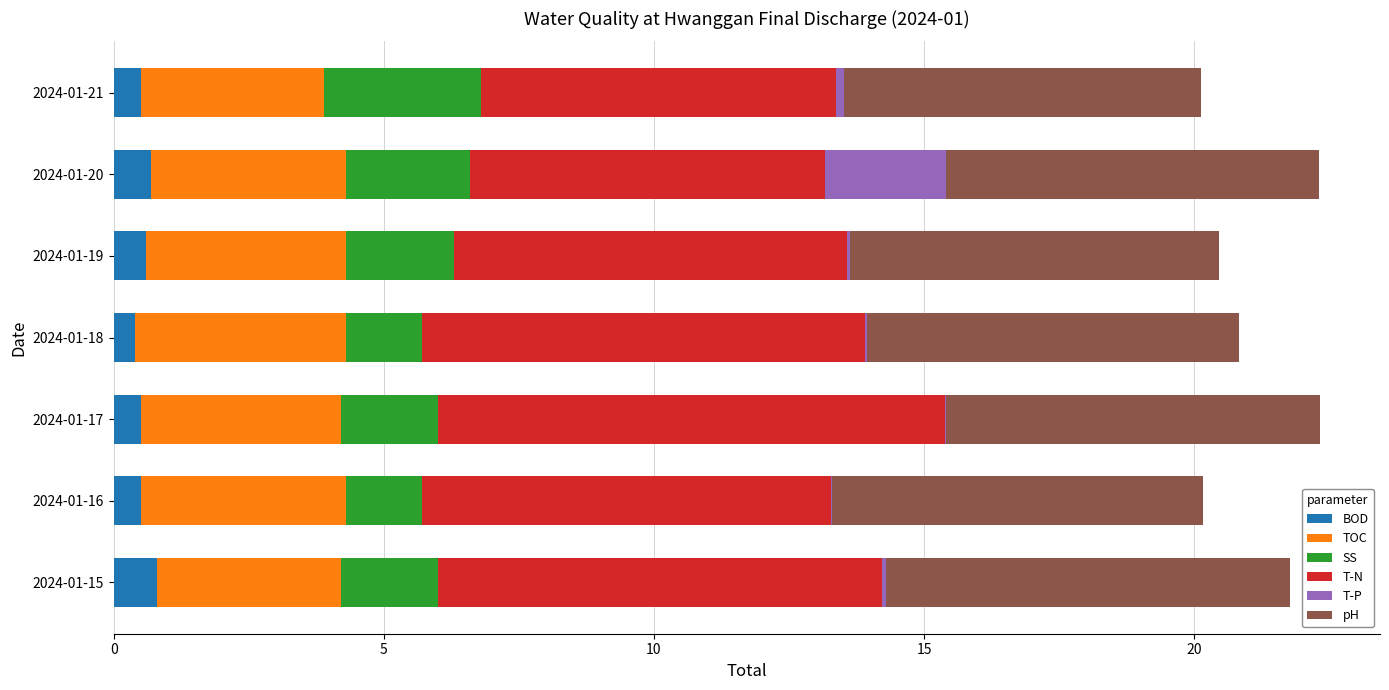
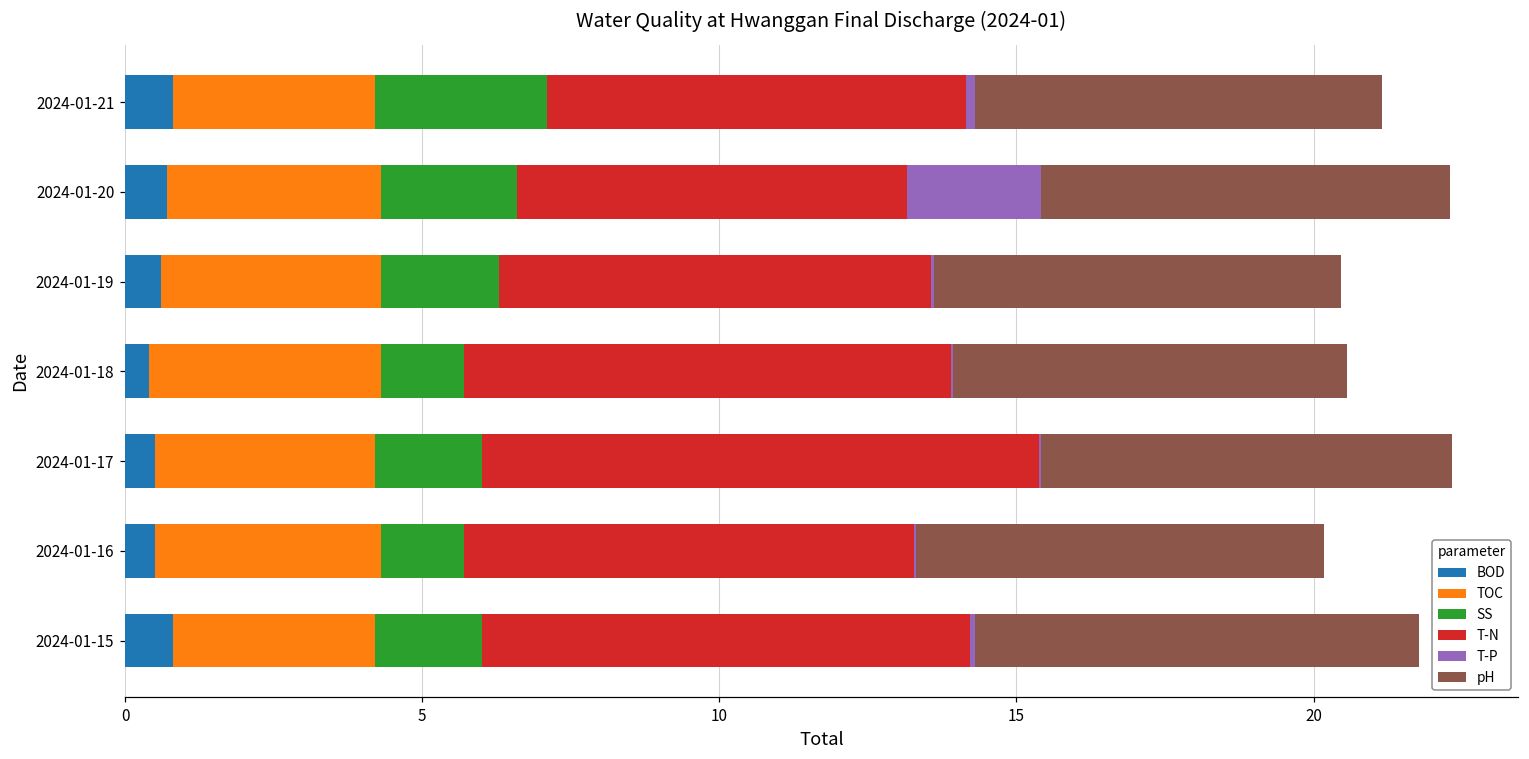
  {
    "BOD": {
-     "2024-01-21": 0.5,
+     "2024-01-21": 0.8,
      "2024-01-20": 0.7,
      "2024-01-19": 0.6,
      "2024-01-18": 0.4,
      "2024-01-17": 0.5,
      "2024-01-16": 0.5,
      "2024-01-15": 0.8
    },
    "TOC": {
      "2024-01-21": 3.4,
      "2024-01-20": 3.6,
      "2024-01-19": 3.7,
      "2024-01-18": 3.9,
      "2024-01-17": 3.7,
      "2024-01-16": 3.8,
      "2024-01-15": 3.4
    },
    "SS": {
      "2024-01-21": 2.9,
      "2024-01-20": 2.3,
      "2024-01-19": 2.0,
      "2024-01-18": 1.4,
      "2024-01-17": 1.8,
      "2024-01-16": 1.4,
      "2024-01-15": 1.8
    },
    "T-N": {
-     "2024-01-21": 6.6,
+     "2024-01-21": 7.1,
      "2024-01-20": 6.6,
      "2024-01-19": 7.3,
      "2024-01-18": 8.2,
      "2024-01-17": 9.4,
      "2024-01-16": 7.6,
      "2024-01-15": 8.2
    },
    "T-P": {
      "2024-01-21": 0.1,
      "2024-01-20": 2.2,
      "2024-01-19": 0.1,
      "2024-01-15": 0.1
    },
    "pH": {
-     "2024-01-21": 6.6,
+     "2024-01-21": 6.9,
      "2024-01-20": 6.9,
      "2024-01-19": 6.8,
-     "2024-01-18": 6.9,
+     "2024-01-18": 6.6,
      "2024-01-17": 6.9,
      "2024-01-16": 6.9,
      "2024-01-15": 7.5
    }
  }
